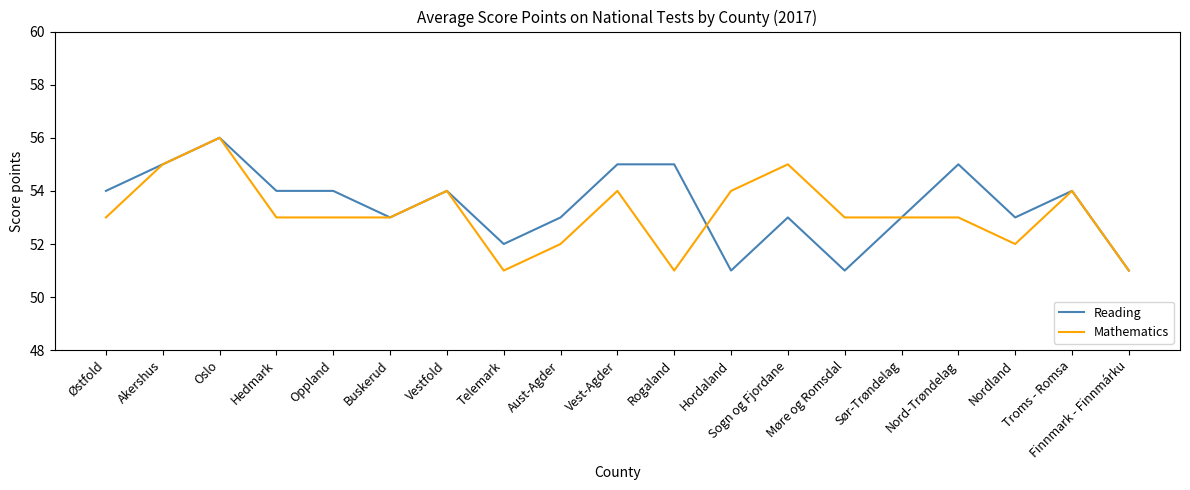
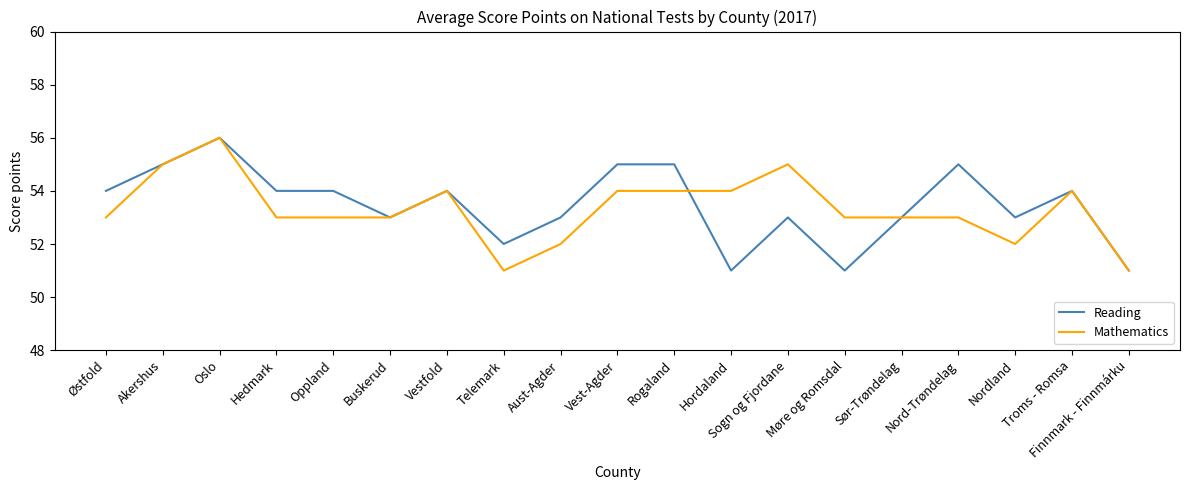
  {
    "Reading": {
      "Østfold": 54,
      "Hedmark": 54,
      "Oppland": 54,
      "Telemark": 52,
      "Aust-Agder": 53,
      "Vest-Agder": 55,
      "Rogaland": 55,
      "Hordaland": 51,
      "Sogn og Fjordane": 53,
      "Møre og Romsdal": 51,
      "Nord-Trøndelag": 55,
      "Nordland": 53
    },
    "Mathematics": {
      "Østfold": 53,
      "Hedmark": 53,
      "Oppland": 53,
      "Telemark": 51,
      "Aust-Agder": 52,
      "Vest-Agder": 54,
-     "Rogaland": 51,
+     "Rogaland": 54,
      "Hordaland": 54,
      "Sogn og Fjordane": 55,
      "Møre og Romsdal": 53,
      "Nord-Trøndelag": 53,
      "Nordland": 52
    }
  }
